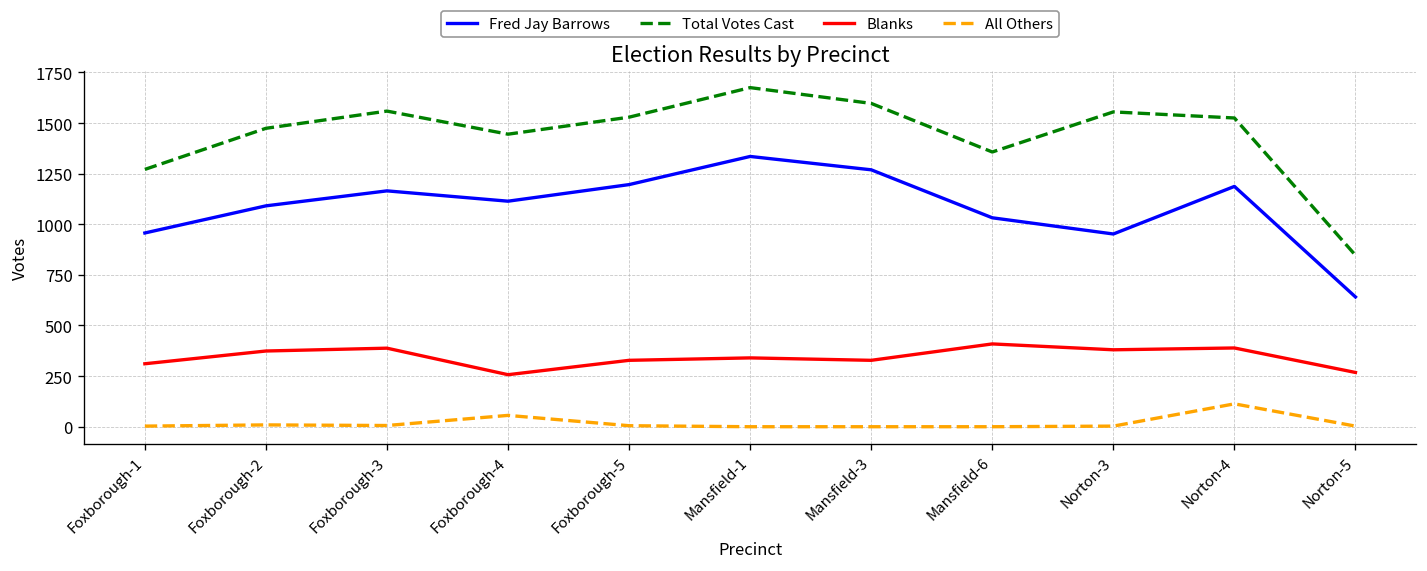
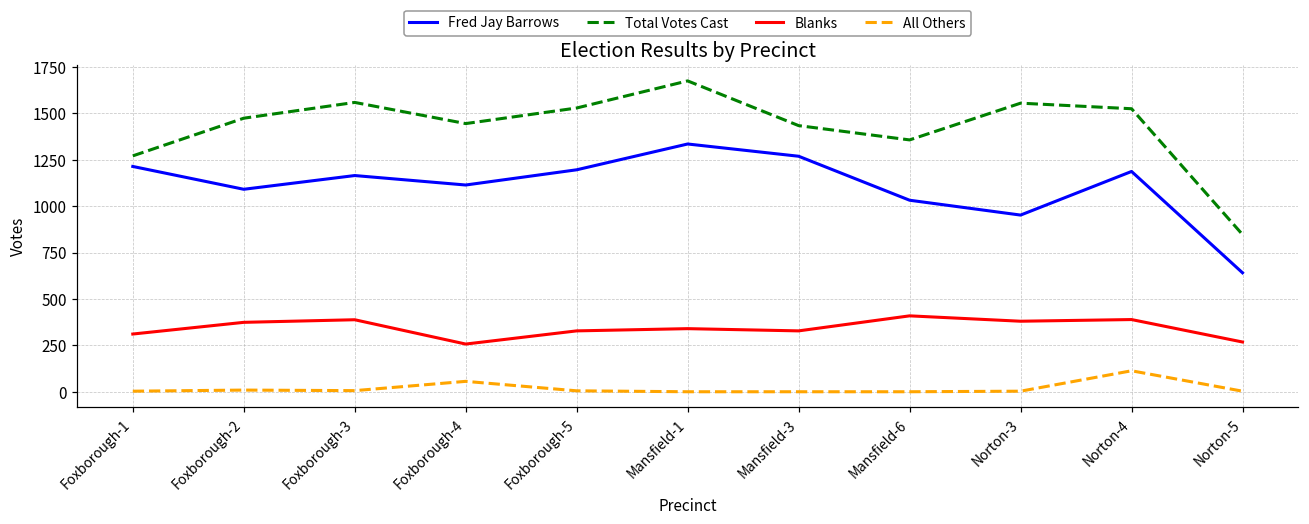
  {
    "Fred Jay Barrows": {
-     "Foxborough-1": 960,
+     "Foxborough-1": 1210,
      "Foxborough-2": 1090,
      "Foxborough-3": 1170,
      "Foxborough-4": 1110,
      "Foxborough-5": 1200,
      "Mansfield-1": 1340,
      "Mansfield-3": 1270,
      "Mansfield-6": 1030,
      "Norton-3": 950,
      "Norton-4": 1190,
      "Norton-5": 640
    },
    "Total Votes Cast": {
      "Foxborough-1": 1270,
      "Foxborough-2": 1470,
      "Foxborough-3": 1560,
      "Foxborough-4": 1450,
      "Foxborough-5": 1530,
      "Mansfield-1": 1680,
-     "Mansfield-3": 1600,
+     "Mansfield-3": 1430,
      "Mansfield-6": 1360,
      "Norton-3": 1560,
      "Norton-4": 1530,
      "Norton-5": 850
    },
    "Blanks": {
      "Foxborough-1": 310,
      "Foxborough-2": 370,
      "Foxborough-3": 390,
      "Foxborough-4": 260,
      "Foxborough-5": 330,
      "Mansfield-1": 340,
      "Mansfield-3": 330,
      "Mansfield-6": 410,
      "Norton-3": 380,
      "Norton-4": 390,
      "Norton-5": 270
    },
    "All Others": {
      "Foxborough-1": 0,
      "Foxborough-2": 10,
      "Foxborough-3": 10,
      "Foxborough-4": 60,
      "Foxborough-5": 10,
      "Mansfield-1": 0,
      "Mansfield-3": 0,
      "Mansfield-6": 0,
      "Norton-3": 0,
      "Norton-4": 110,
      "Norton-5": 0
    }
  }
